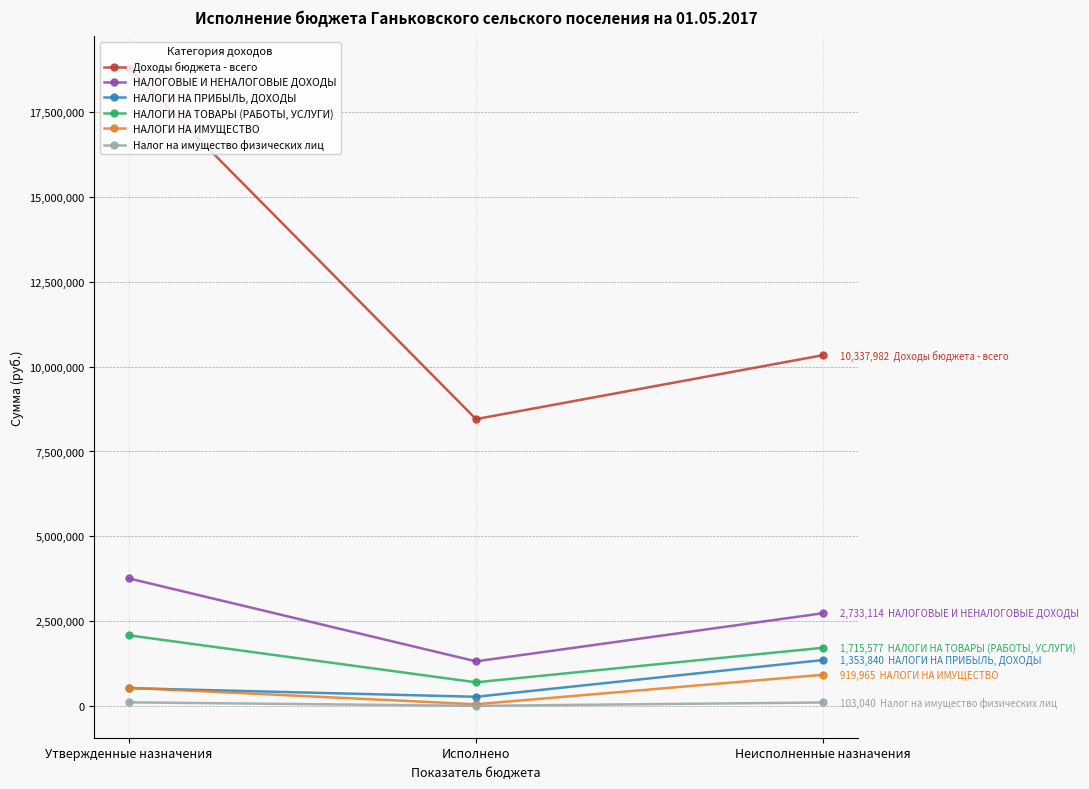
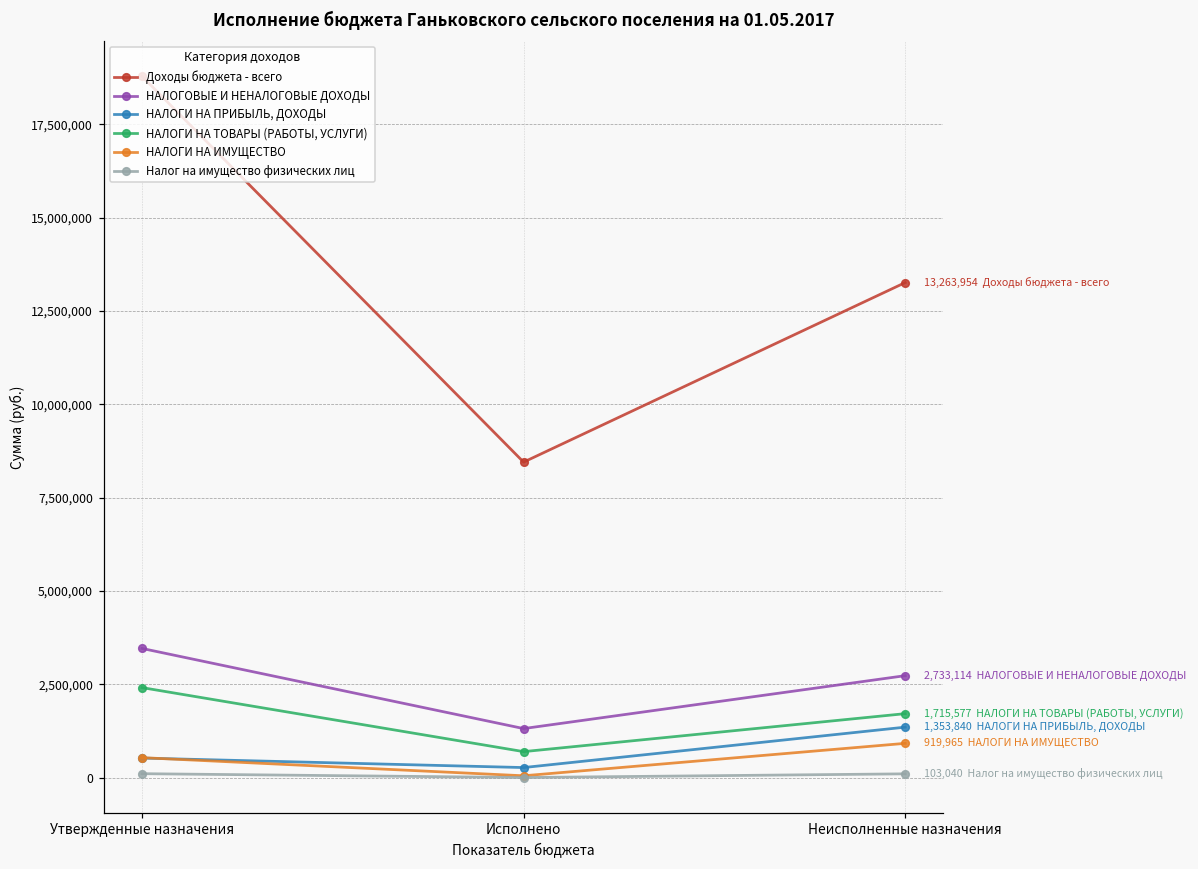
  {
    "Доходы бюджета - всего": {
-     "Неисполненные назначения": "10,337,982"
+     "Неисполненные назначения": "13,263,954"
    },
    "НАЛОГОВЫЕ И НЕНАЛОГОВЫЕ ДОХОДЫ": {
-     "Утвержденные назначения": "3,800,000",
+     "Утвержденные назначения": "3,500,000",
      "Исполнено": "1,300,000"
    },
    "НАЛОГИ НА ПРИБЫЛЬ, ДОХОДЫ": {
      "Неисполненные назначения": "1,353,840"
    },
    "НАЛОГИ НА ТОВАРЫ (РАБОТЫ, УСЛУГИ)": {
-     "Утвержденные назначения": "2,100,000",
+     "Утвержденные назначения": "2,400,000",
      "Исполнено": "700,000"
    },
    "НАЛОГИ НА ИМУЩЕСТВО": {
      "Неисполненные назначения": "919,965"
    },
    "Налог на имущество физических лиц": {
      "Неисполненные назначения": "103,040"
    }
  }
